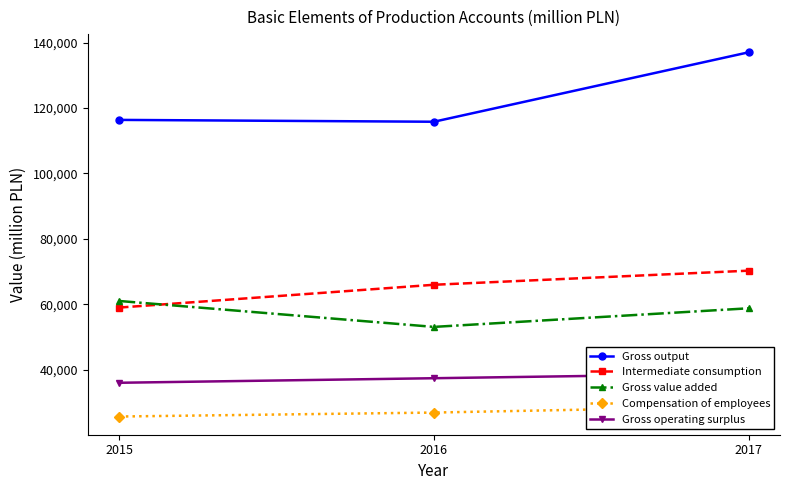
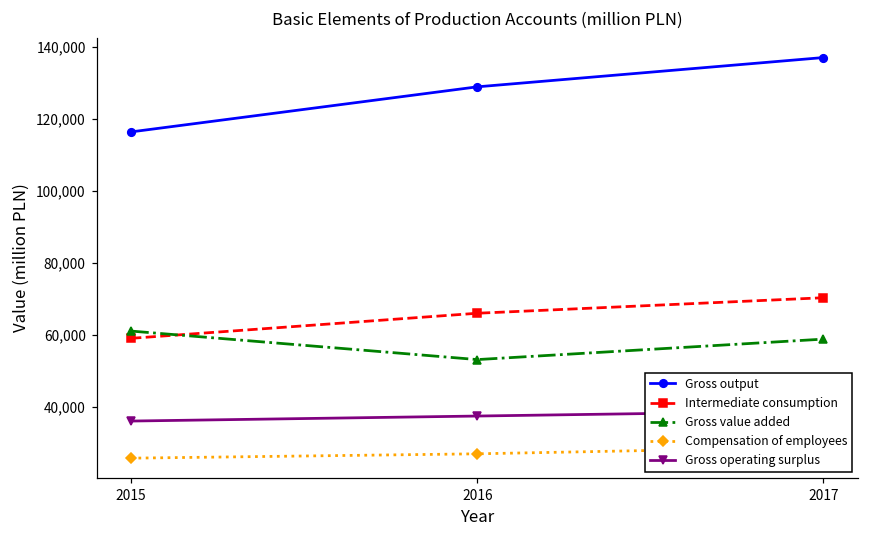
  {
    "Gross output": {
      "2015": "116,000",
-     "2016": "116,000",
+     "2016": "129,000",
      "2017": "137,000"
    },
    "Intermediate consumption": {
      "2015": "59,000",
      "2016": "66,000",
      "2017": "70,000"
    },
    "Gross value added": {
      "2015": "61,000",
      "2016": "53,000",
      "2017": "59,000"
    },
    "Compensation of employees": {
      "2015": "26,000",
      "2016": "27,000"
    },
    "Gross operating surplus": {
      "2015": "36,000",
      "2016": "37,000"
    }
  }
